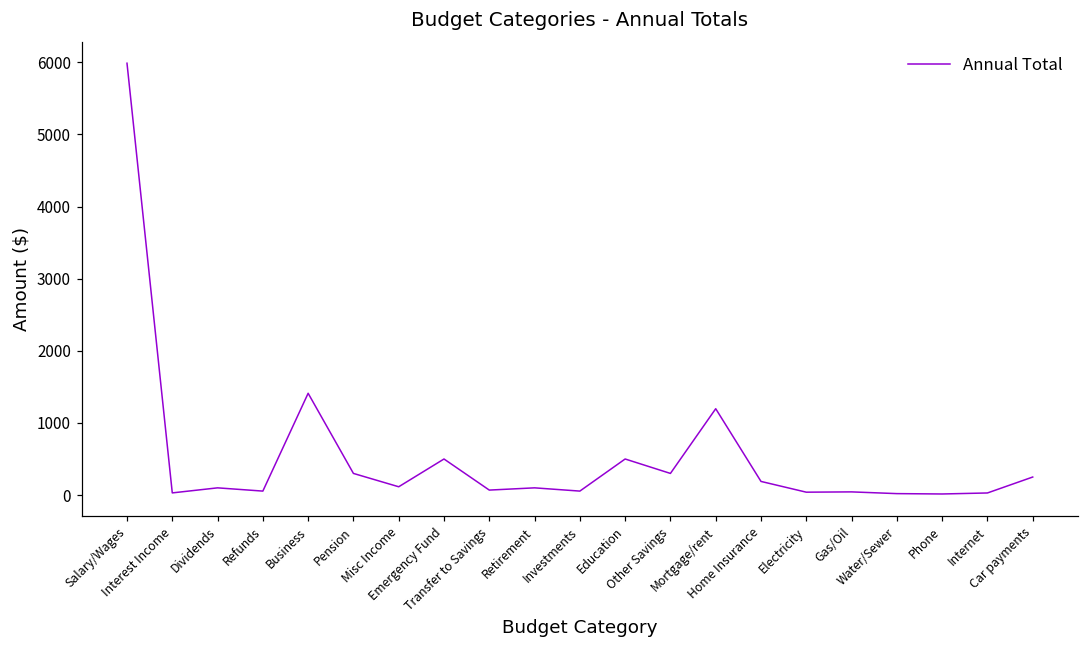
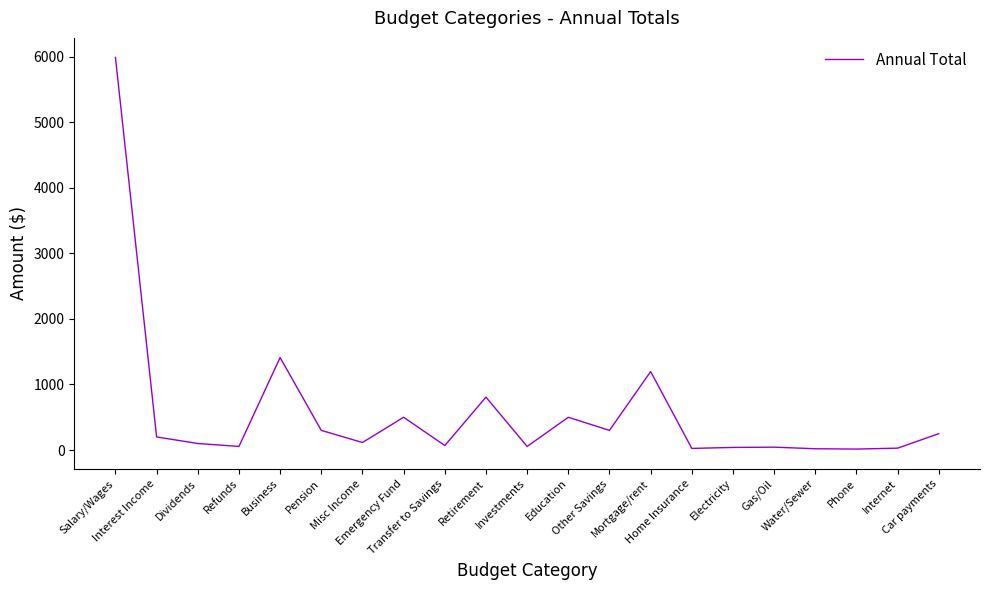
  {
    "Salary/Wages": 6000,
-   "Interest Income": 0,
+   "Interest Income": 200,
    "Dividends": 100,
    "Refunds": 100,
    "Business": 1400,
    "Pension": 300,
    "Misc Income": 100,
    "Emergency Fund": 500,
    "Transfer to Savings": 100,
-   "Retirement": 100,
+   "Retirement": 800,
    "Investments": 100,
    "Education": 500,
    "Other Savings": 300,
    "Mortgage/rent": 1200,
-   "Home Insurance": 200,
+   "Home Insurance": 0,
    "Electricity": 0,
    "Gas/Oil": 0,
    "Water/Sewer": 0,
    "Phone": 0,
    "Internet": 0,
    "Car payments": 300
  }
